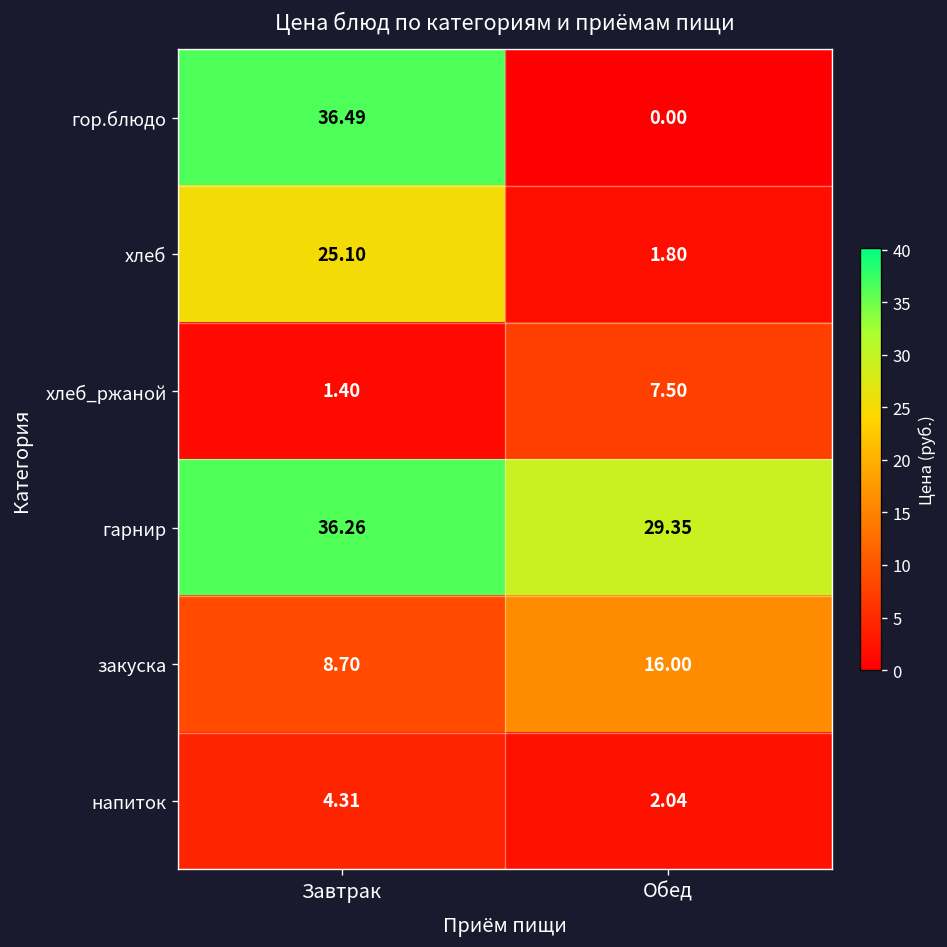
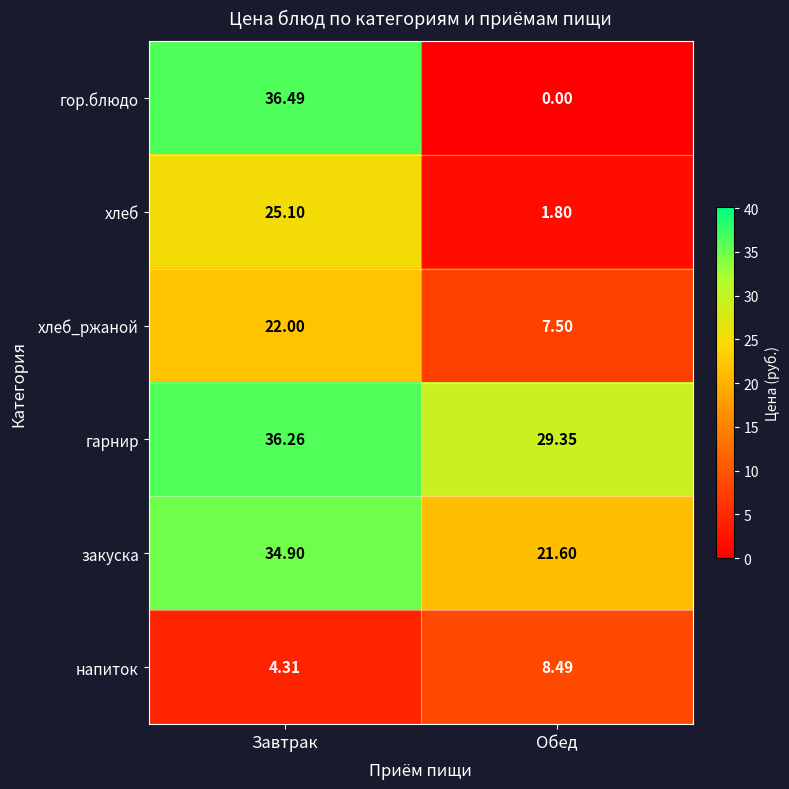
  {
    "гор.блюдо": {
      "Завтрак": 36.49,
      "Обед": 0.00
    },
    "хлеб": {
      "Завтрак": 25.10,
      "Обед": 1.80
    },
    "хлеб_ржаной": {
-     "Завтрак": 1.40,
+     "Завтрак": 22.00,
      "Обед": 7.50
    },
    "гарнир": {
      "Завтрак": 36.26,
      "Обед": 29.35
    },
    "закуска": {
-     "Завтрак": 8.70,
-     "Обед": 16.00
+     "Завтрак": 34.90,
+     "Обед": 21.60
    },
    "напиток": {
      "Завтрак": 4.31,
-     "Обед": 2.04
+     "Обед": 8.49
    }
  }
